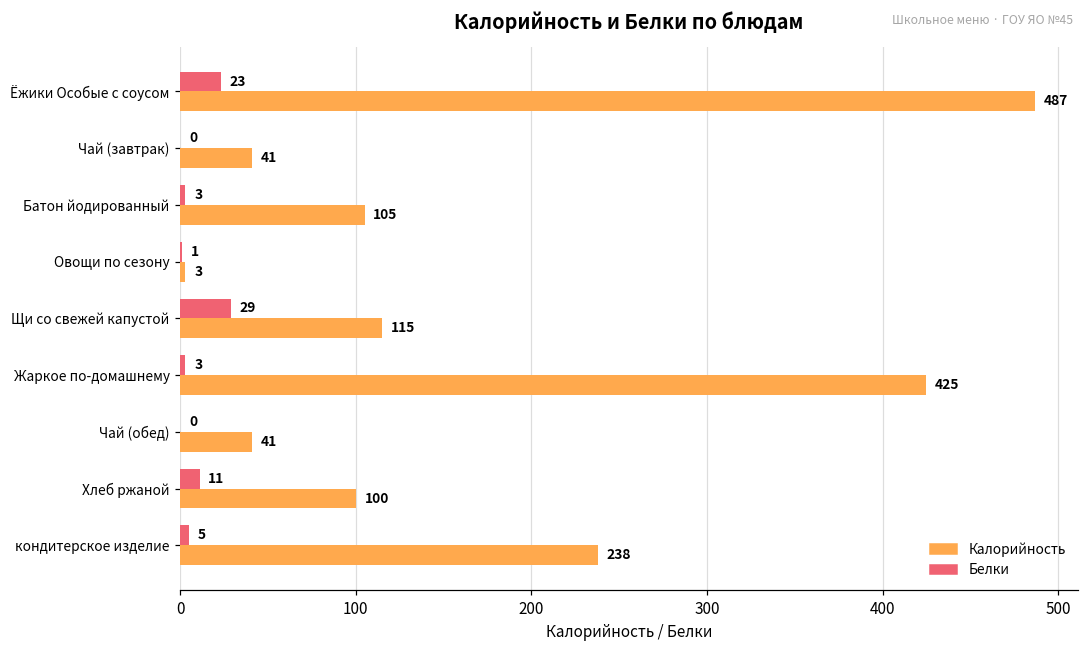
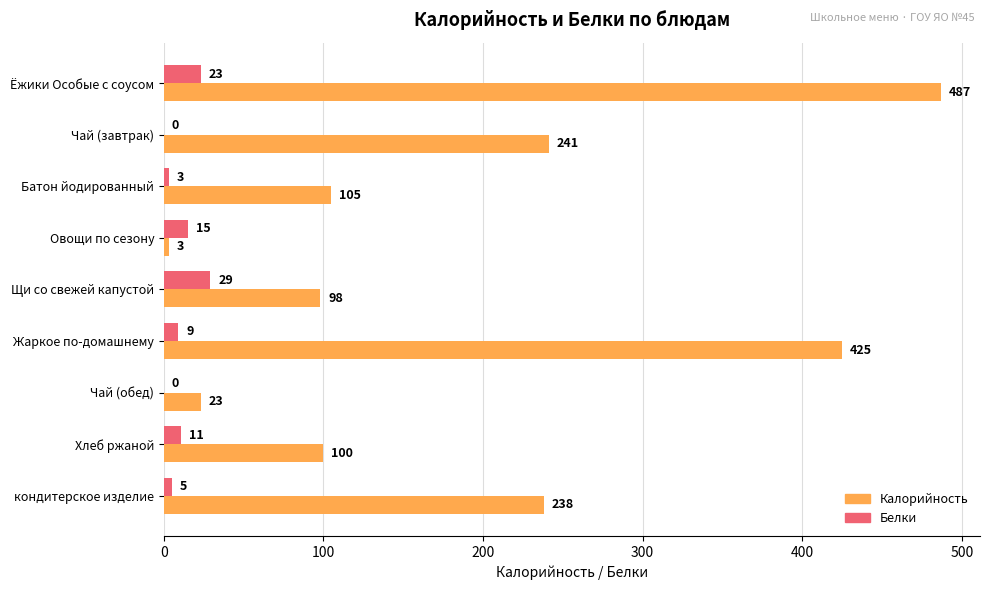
  {
    "Калорийность": {
      "Ёжики Особые с соусом": 487,
-     "Чай (завтрак)": 41,
+     "Чай (завтрак)": 241,
      "Батон йодированный": 105,
      "Овощи по сезону": 3,
-     "Щи со свежей капустой": 115,
+     "Щи со свежей капустой": 98,
      "Жаркое по-домашнему": 425,
-     "Чай (обед)": 41,
+     "Чай (обед)": 23,
      "Хлеб ржаной": 100,
      "кондитерское изделие": 238
    },
    "Белки": {
      "Ёжики Особые с соусом": 23,
      "Чай (завтрак)": 0,
      "Батон йодированный": 3,
-     "Овощи по сезону": 1,
+     "Овощи по сезону": 15,
      "Щи со свежей капустой": 29,
-     "Жаркое по-домашнему": 3,
+     "Жаркое по-домашнему": 9,
      "Чай (обед)": 0,
      "Хлеб ржаной": 11,
      "кондитерское изделие": 5
    }
  }
